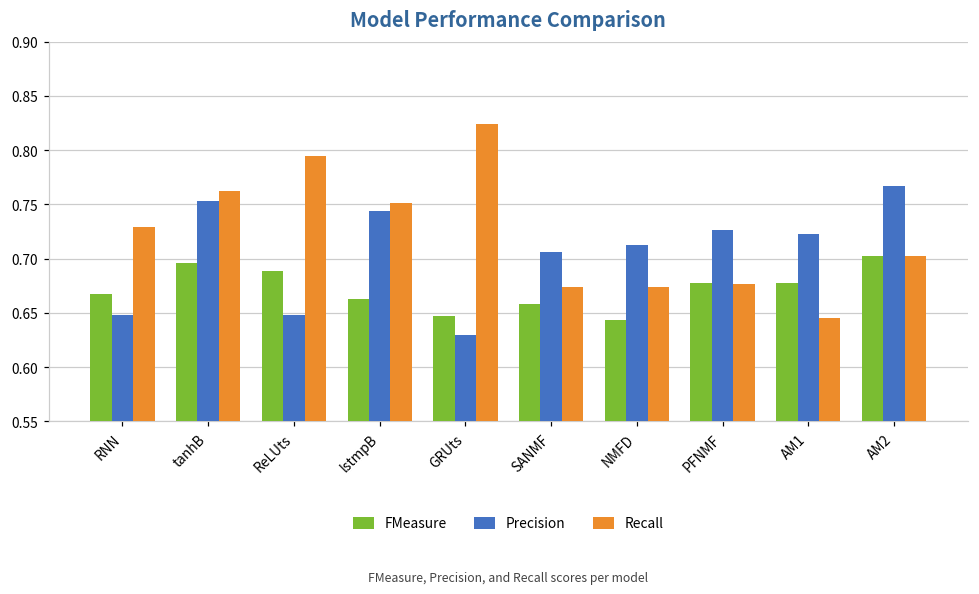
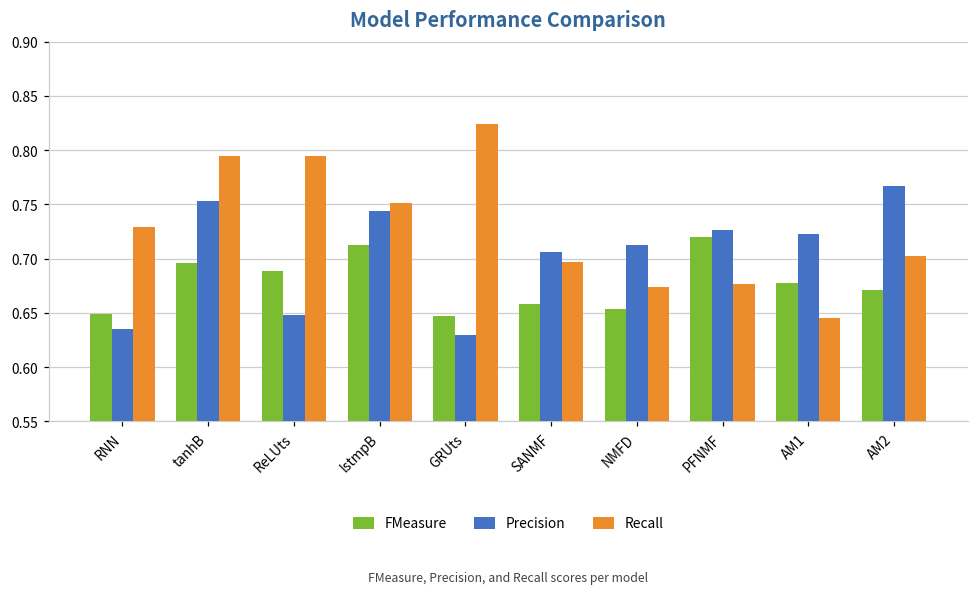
  {
    "FMeasure": {
-     "RNN": 0.67,
+     "RNN": 0.65,
      "tanhB": 0.70,
      "ReLUts": 0.69,
-     "lstmpB": 0.66,
+     "lstmpB": 0.71,
      "GRUts": 0.65,
      "SANMF": 0.66,
-     "NMFD": 0.64,
-     "PFNMF": 0.68,
+     "NMFD": 0.65,
+     "PFNMF": 0.72,
      "AM1": 0.68,
-     "AM2": 0.70
+     "AM2": 0.67
    },
    "Precision": {
-     "RNN": 0.65,
+     "RNN": 0.64,
      "tanhB": 0.75,
      "ReLUts": 0.65,
      "lstmpB": 0.74,
      "GRUts": 0.63,
      "SANMF": 0.71,
      "NMFD": 0.71,
      "PFNMF": 0.73,
      "AM1": 0.72,
      "AM2": 0.77
    },
    "Recall": {
      "RNN": 0.73,
-     "tanhB": 0.76,
+     "tanhB": 0.79,
      "ReLUts": 0.79,
      "lstmpB": 0.75,
      "GRUts": 0.82,
-     "SANMF": 0.67,
+     "SANMF": 0.70,
      "NMFD": 0.67,
      "PFNMF": 0.68,
      "AM1": 0.64,
      "AM2": 0.70
    }
  }
